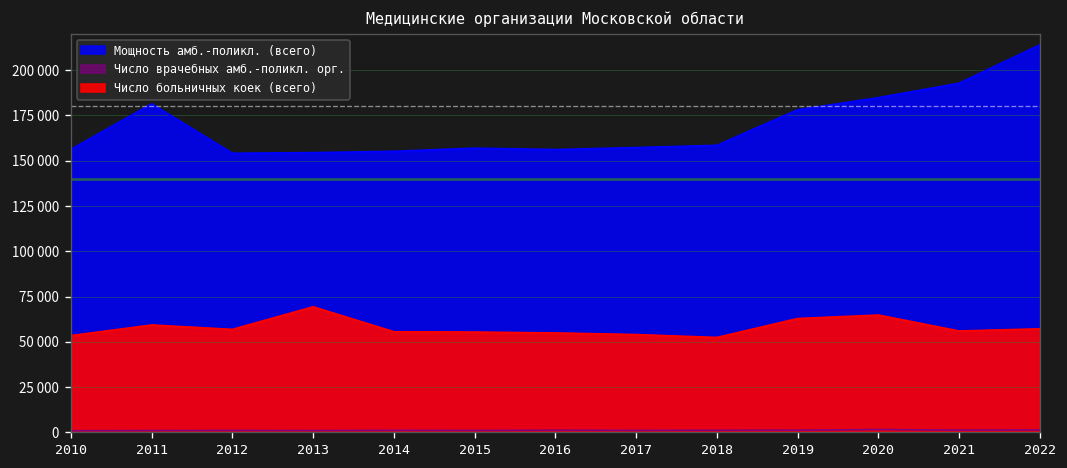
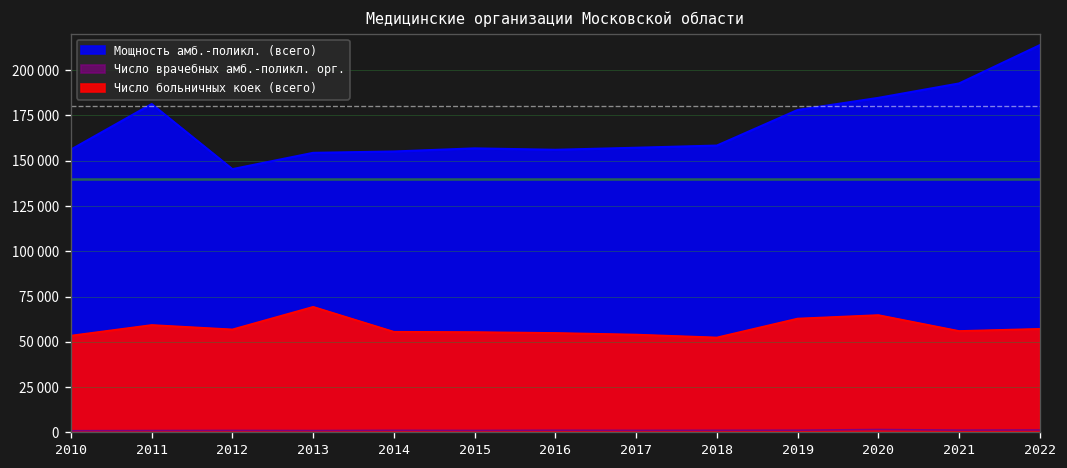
  {
    "Мощность амб.-поликл. (всего)": {
      "2010": 156000,
      "2011": 181000,
-     "2012": 154000,
+     "2012": 145000,
      "2013": 154000,
      "2014": 155000,
      "2015": 157000,
      "2016": 156000,
      "2017": 157000,
      "2018": 158000,
      "2019": 178000,
      "2020": 185000,
      "2021": 193000,
      "2022": 214000
    },
    "Число врачебных амб.-поликл. орг.": {
      "2010": 1000,
      "2011": 1000,
      "2012": 1000,
      "2013": 1000,
      "2014": 1000,
      "2015": 1000,
      "2016": 1000,
      "2017": 1000,
      "2018": 1000,
      "2019": 1000,
      "2020": 2000,
      "2021": 1000,
      "2022": 1000
    },
    "Число больничных коек (всего)": {
      "2010": 53000,
      "2011": 59000,
      "2012": 57000,
      "2013": 69000,
      "2014": 56000,
      "2015": 55000,
      "2016": 55000,
      "2017": 54000,
      "2018": 52000,
      "2019": 63000,
      "2020": 65000,
      "2021": 56000,
      "2022": 57000
    }
  }
